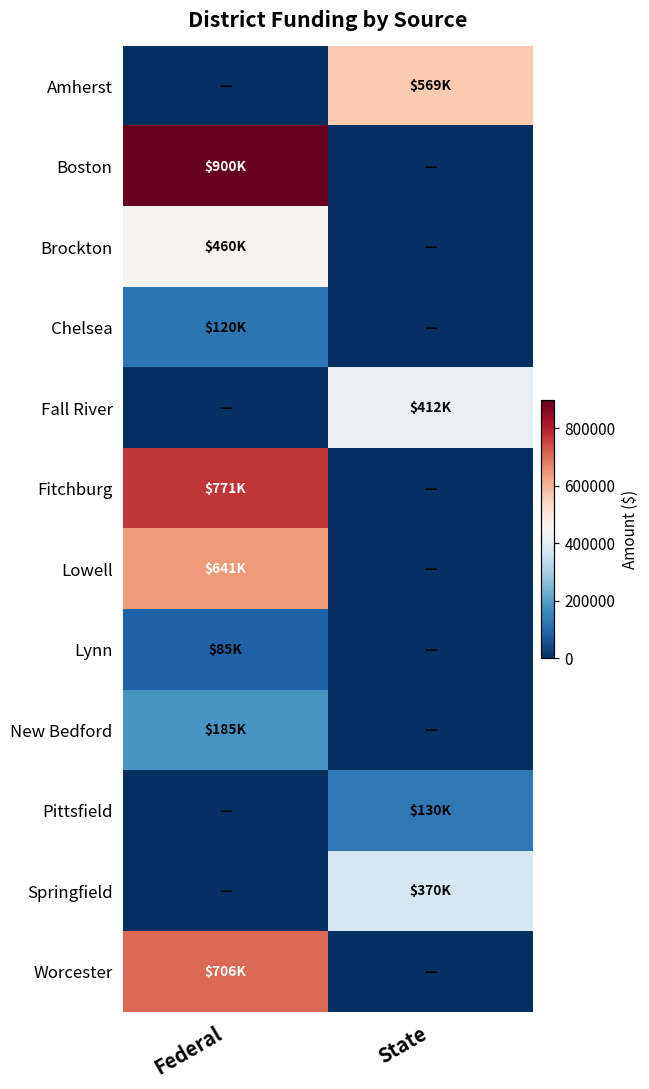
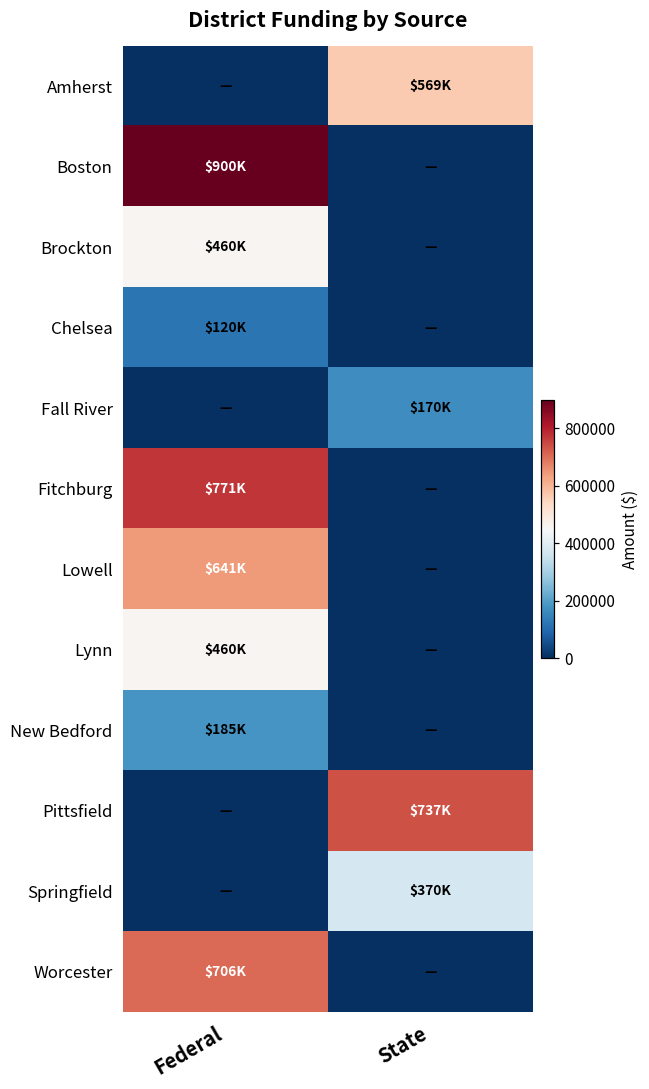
  {
    "Amherst": {
      "State": "$569K"
    },
    "Boston": {
      "Federal": "$900K"
    },
    "Brockton": {
      "Federal": "$460K"
    },
    "Chelsea": {
      "Federal": "$120K"
    },
    "Fall River": {
-     "State": "$412K"
+     "State": "$170K"
    },
    "Fitchburg": {
      "Federal": "$771K"
    },
    "Lowell": {
      "Federal": "$641K"
    },
    "Lynn": {
-     "Federal": "$85K"
+     "Federal": "$460K"
    },
    "New Bedford": {
      "Federal": "$185K"
    },
    "Pittsfield": {
-     "State": "$130K"
+     "State": "$737K"
    },
    "Springfield": {
      "State": "$370K"
    },
    "Worcester": {
      "Federal": "$706K"
    }
  }
